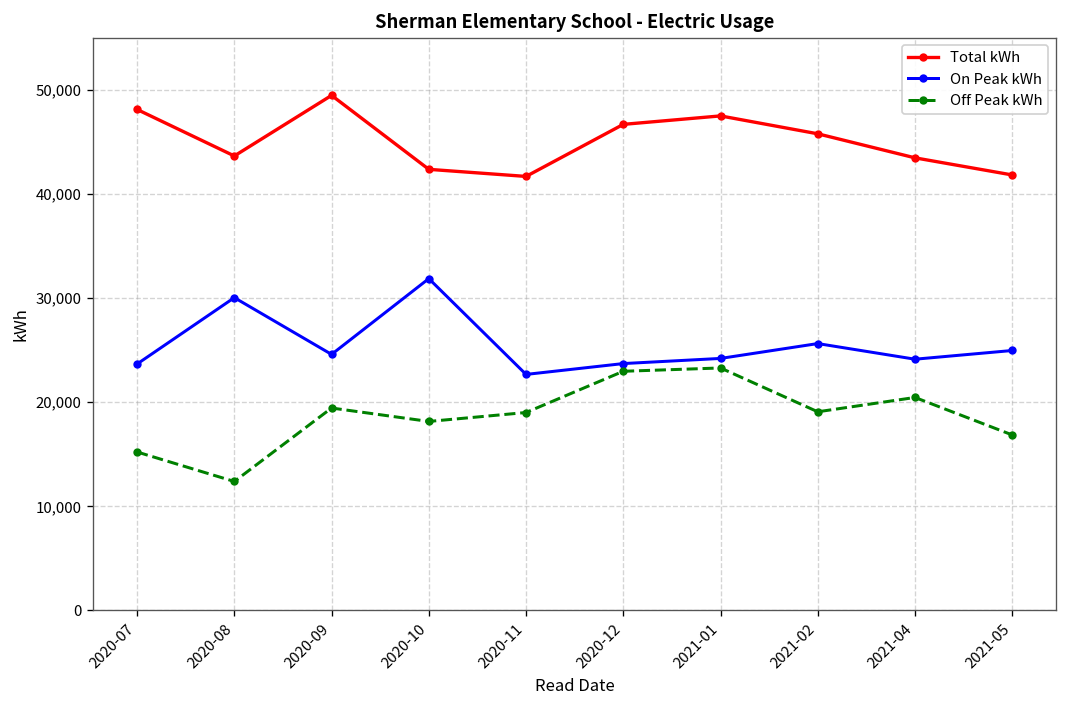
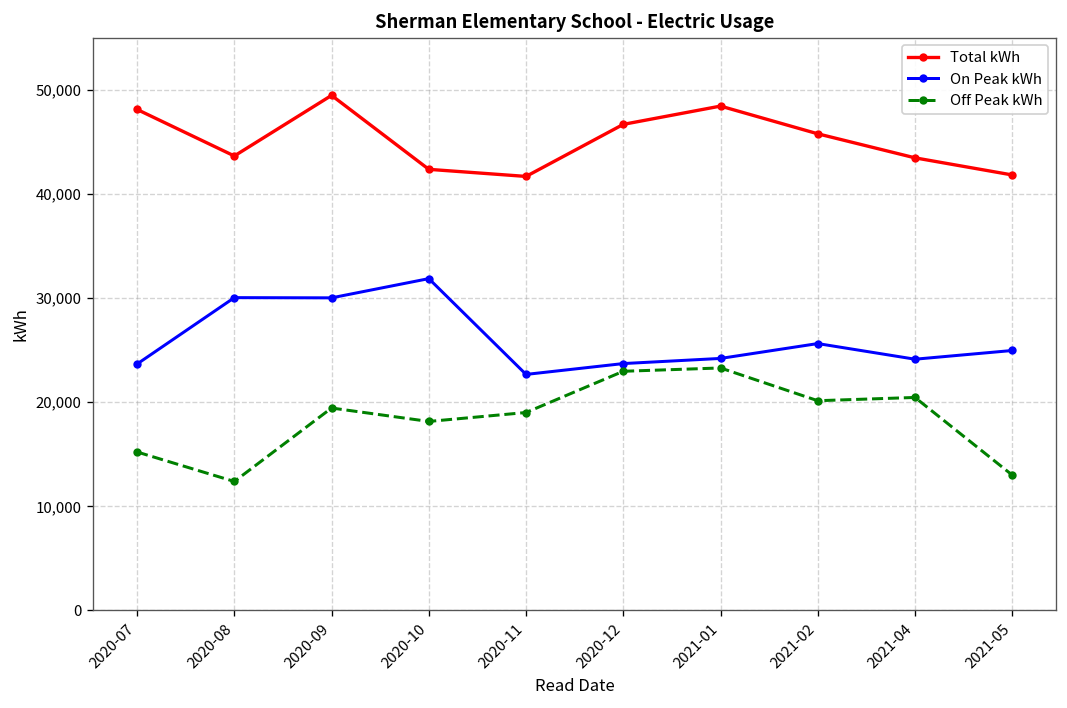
  {
    "Total kWh": {
      "2020-07": "48,000",
      "2020-08": "44,000",
      "2020-09": "49,000",
      "2020-10": "42,000",
      "2020-11": "42,000",
      "2020-12": "47,000",
-     "2021-01": "47,000",
+     "2021-01": "48,000",
      "2021-02": "46,000",
      "2021-04": "43,000",
      "2021-05": "42,000"
    },
    "On Peak kWh": {
      "2020-07": "24,000",
      "2020-08": "30,000",
-     "2020-09": "25,000",
+     "2020-09": "30,000",
      "2020-10": "32,000",
      "2020-11": "23,000",
      "2020-12": "24,000",
      "2021-01": "24,000",
      "2021-02": "26,000",
      "2021-04": "24,000",
      "2021-05": "25,000"
    },
    "Off Peak kWh": {
      "2020-07": "15,000",
      "2020-08": "12,000",
      "2020-09": "19,000",
      "2020-10": "18,000",
      "2020-11": "19,000",
      "2020-12": "23,000",
      "2021-01": "23,000",
-     "2021-02": "19,000",
+     "2021-02": "20,000",
      "2021-04": "20,000",
-     "2021-05": "17,000"
+     "2021-05": "13,000"
    }
  }
